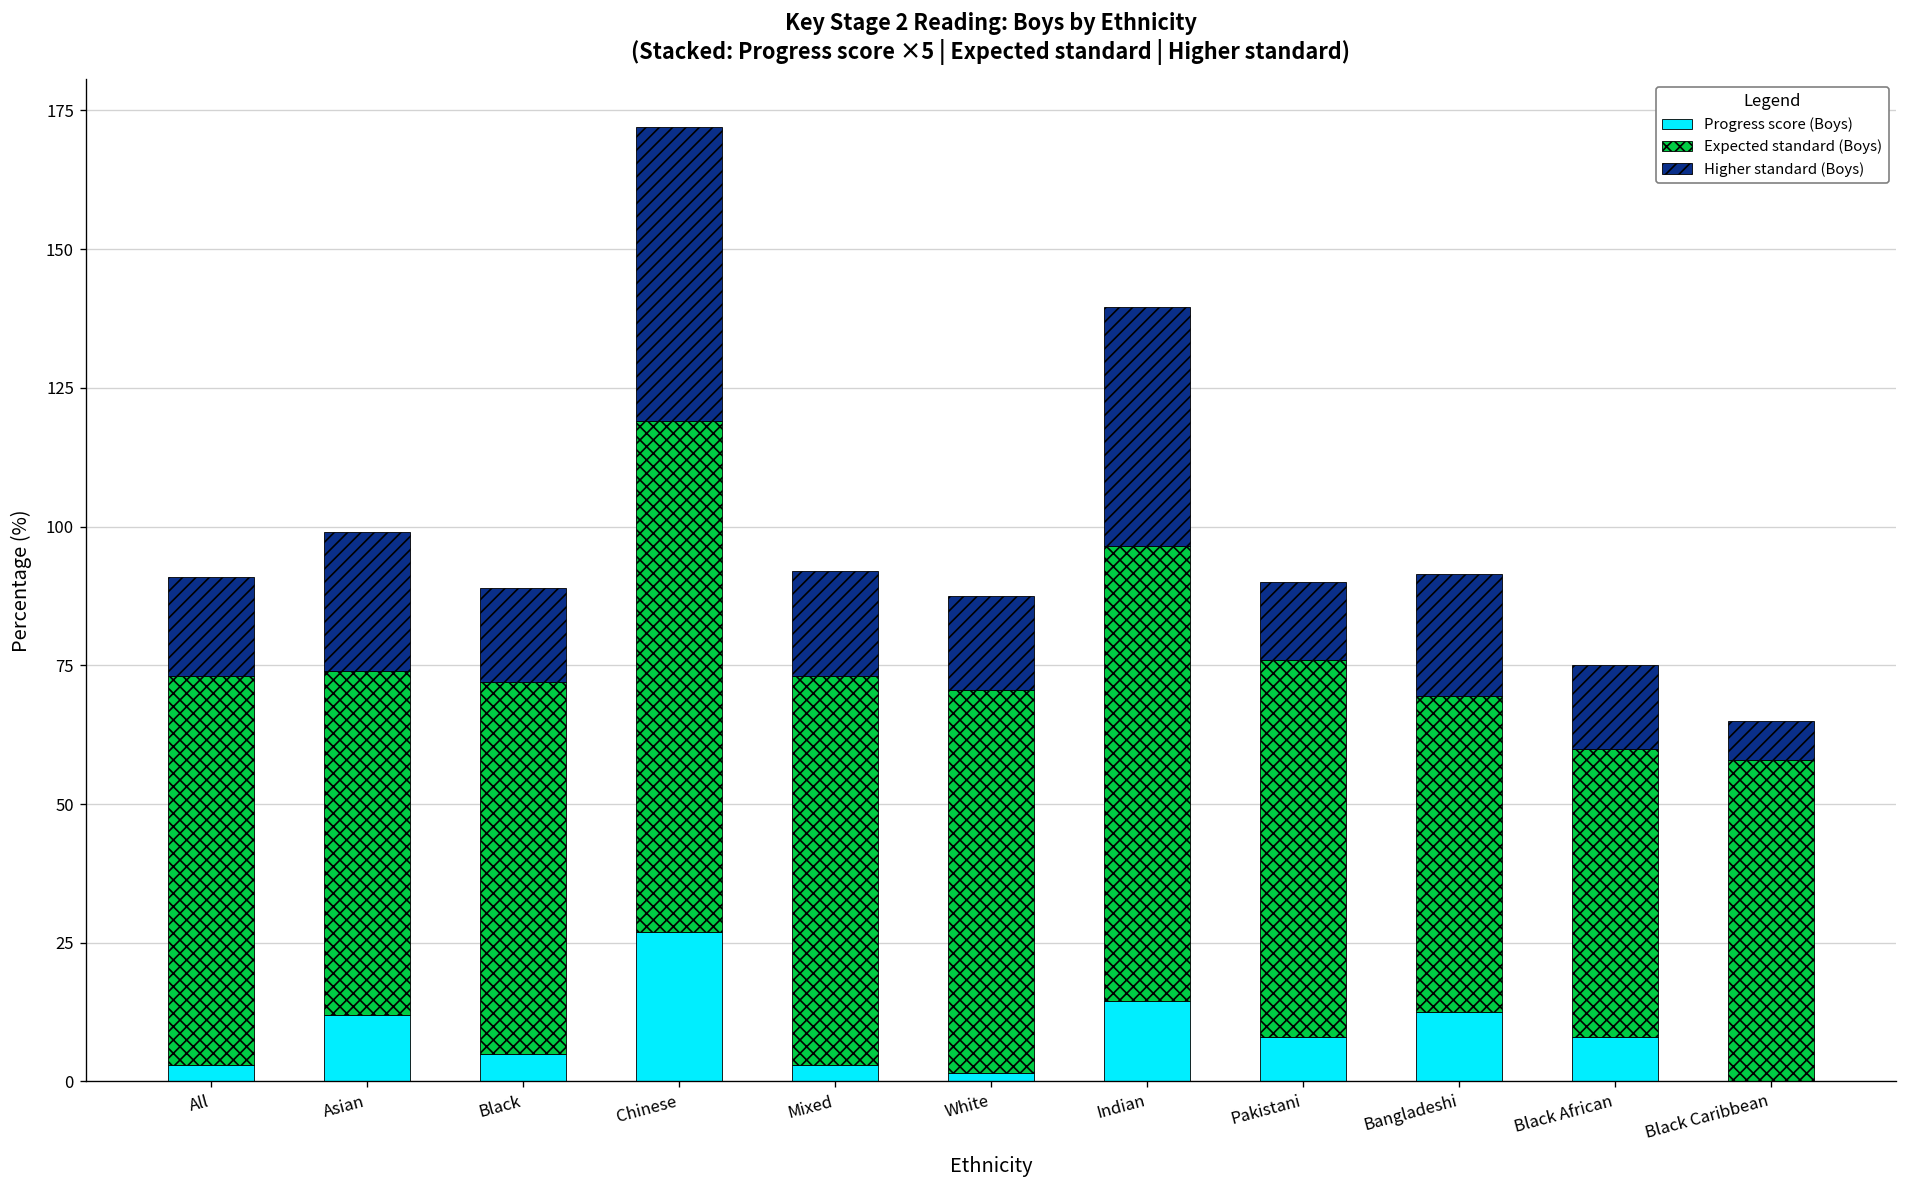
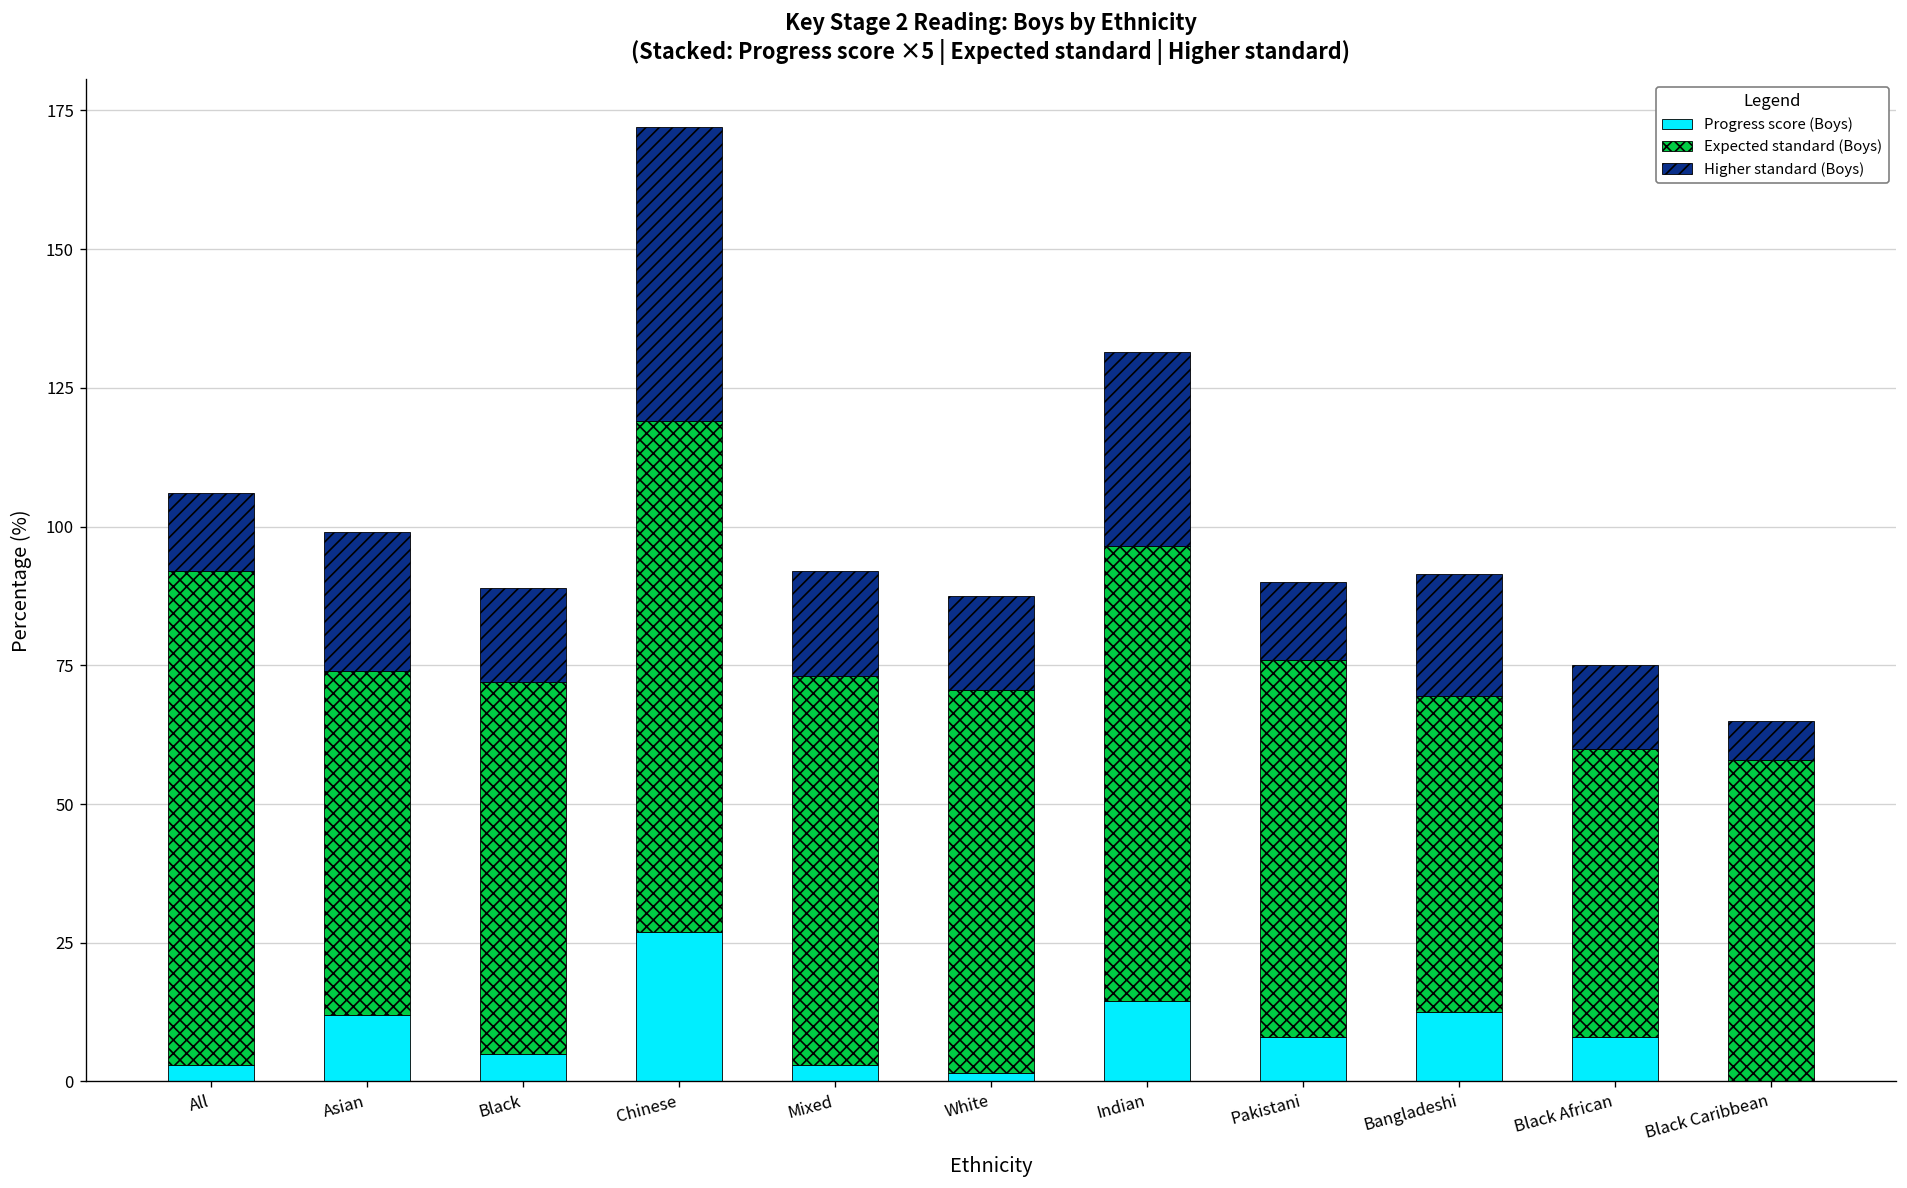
  {
    "Progress score (Boys)": {
      "All": 3,
      "Asian": 12,
      "Black": 5,
      "Chinese": 27,
      "Mixed": 3,
      "White": 2,
      "Indian": 15,
      "Pakistani": 8,
      "Bangladeshi": 13,
      "Black African": 8,
      "Black Caribbean": 0
    },
    "Expected standard (Boys)": {
-     "All": 70,
+     "All": 89,
      "Asian": 62,
      "Black": 67,
      "Chinese": 92,
      "Mixed": 70,
      "White": 69,
      "Indian": 82,
      "Pakistani": 68,
      "Bangladeshi": 57,
      "Black African": 52,
      "Black Caribbean": 58
    },
    "Higher standard (Boys)": {
-     "All": 18,
+     "All": 14,
      "Asian": 25,
      "Black": 17,
      "Chinese": 53,
      "Mixed": 19,
      "White": 17,
-     "Indian": 43,
+     "Indian": 35,
      "Pakistani": 14,
      "Bangladeshi": 22,
      "Black African": 15,
      "Black Caribbean": 7
    }
  }
